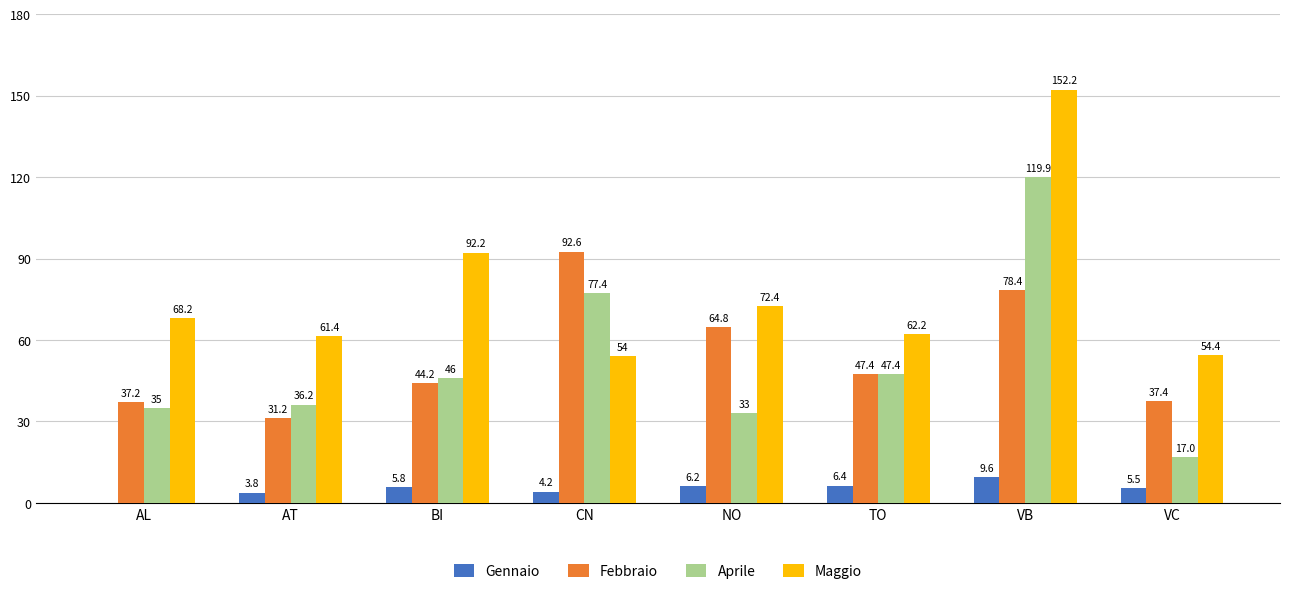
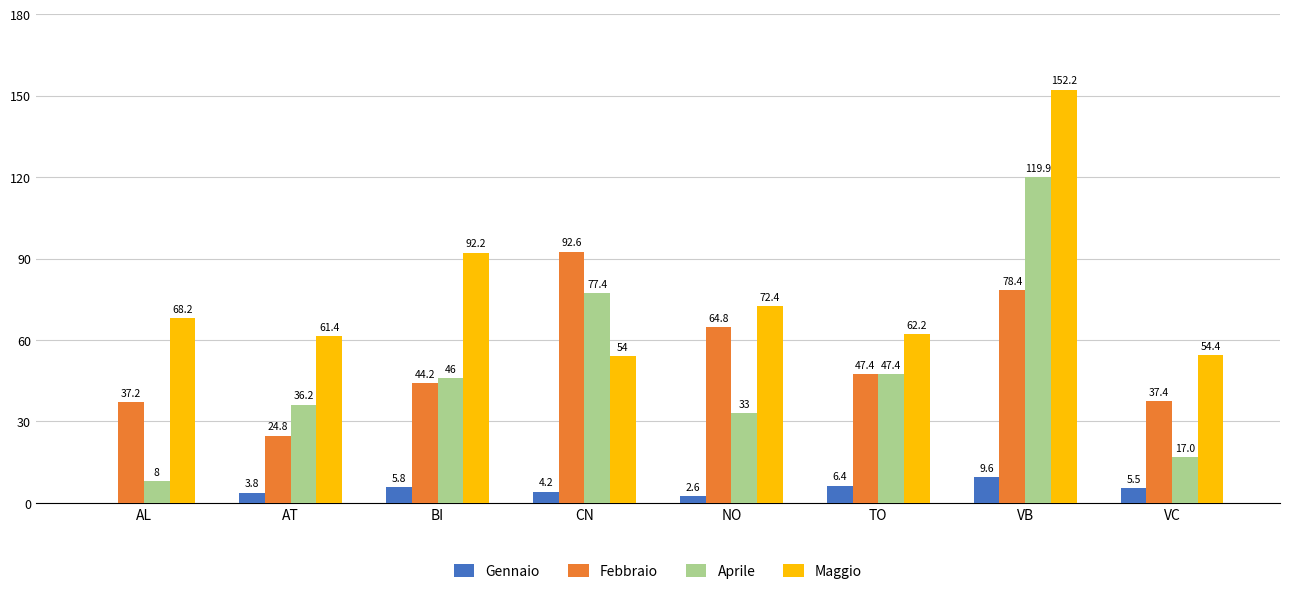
  {
    "Gennaio": {
      "AT": 3.8,
      "BI": 5.8,
      "CN": 4.2,
-     "NO": 6.2,
+     "NO": 2.6,
      "TO": 6.4,
      "VB": 9.6,
      "VC": 5.5
    },
    "Febbraio": {
      "AL": 37.2,
-     "AT": 31.2,
+     "AT": 24.8,
      "BI": 44.2,
      "CN": 92.6,
      "NO": 64.8,
      "TO": 47.4,
      "VB": 78.4,
      "VC": 37.4
    },
    "Aprile": {
-     "AL": 35,
+     "AL": 8,
      "AT": 36.2,
      "BI": 46,
      "CN": 77.4,
      "NO": 33,
      "TO": 47.4,
      "VB": 119.9,
      "VC": 17.0
    },
    "Maggio": {
      "AL": 68.2,
      "AT": 61.4,
      "BI": 92.2,
      "CN": 54,
      "NO": 72.4,
      "TO": 62.2,
      "VB": 152.2,
      "VC": 54.4
    }
  }
